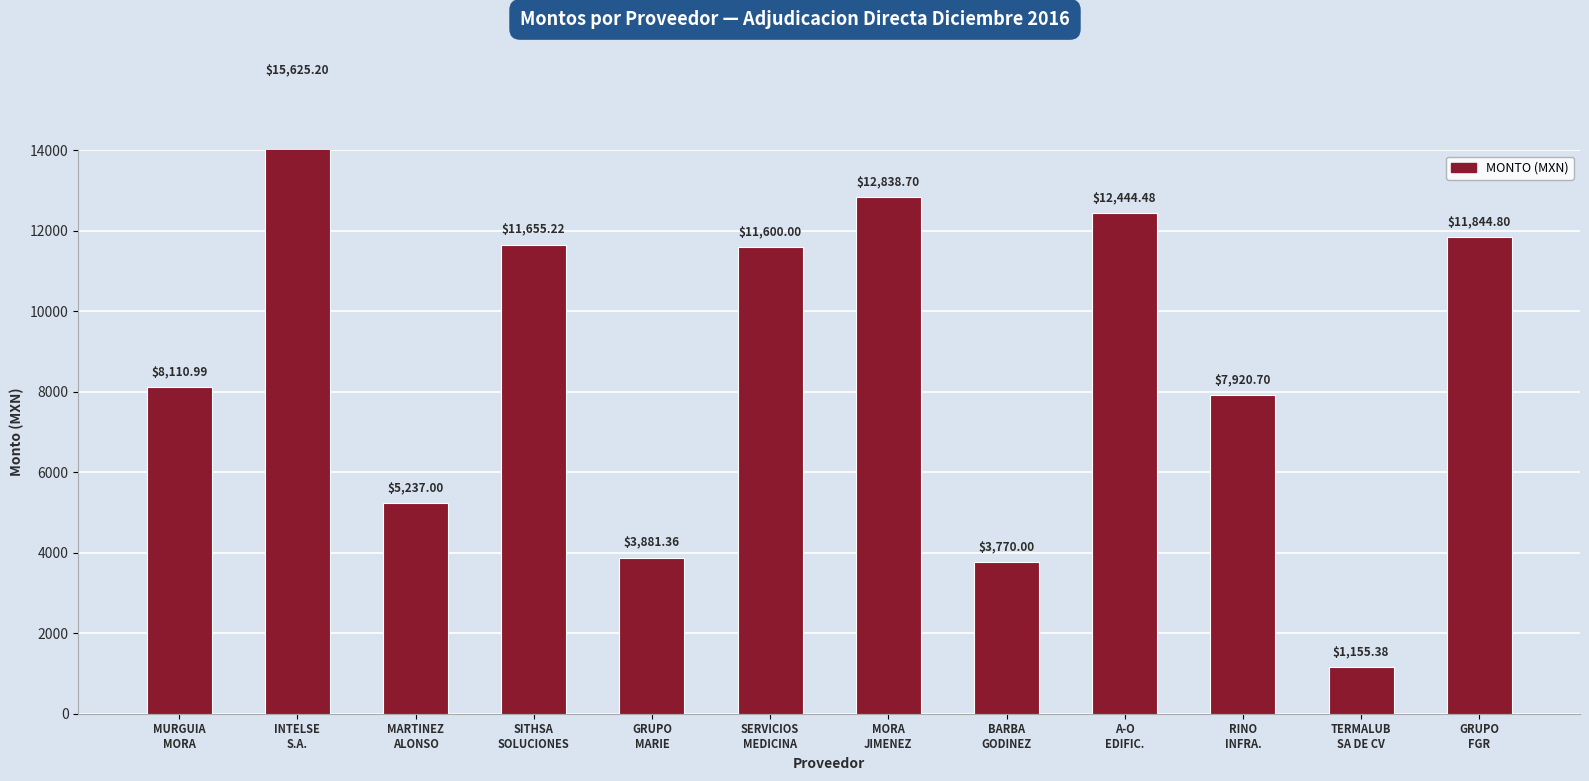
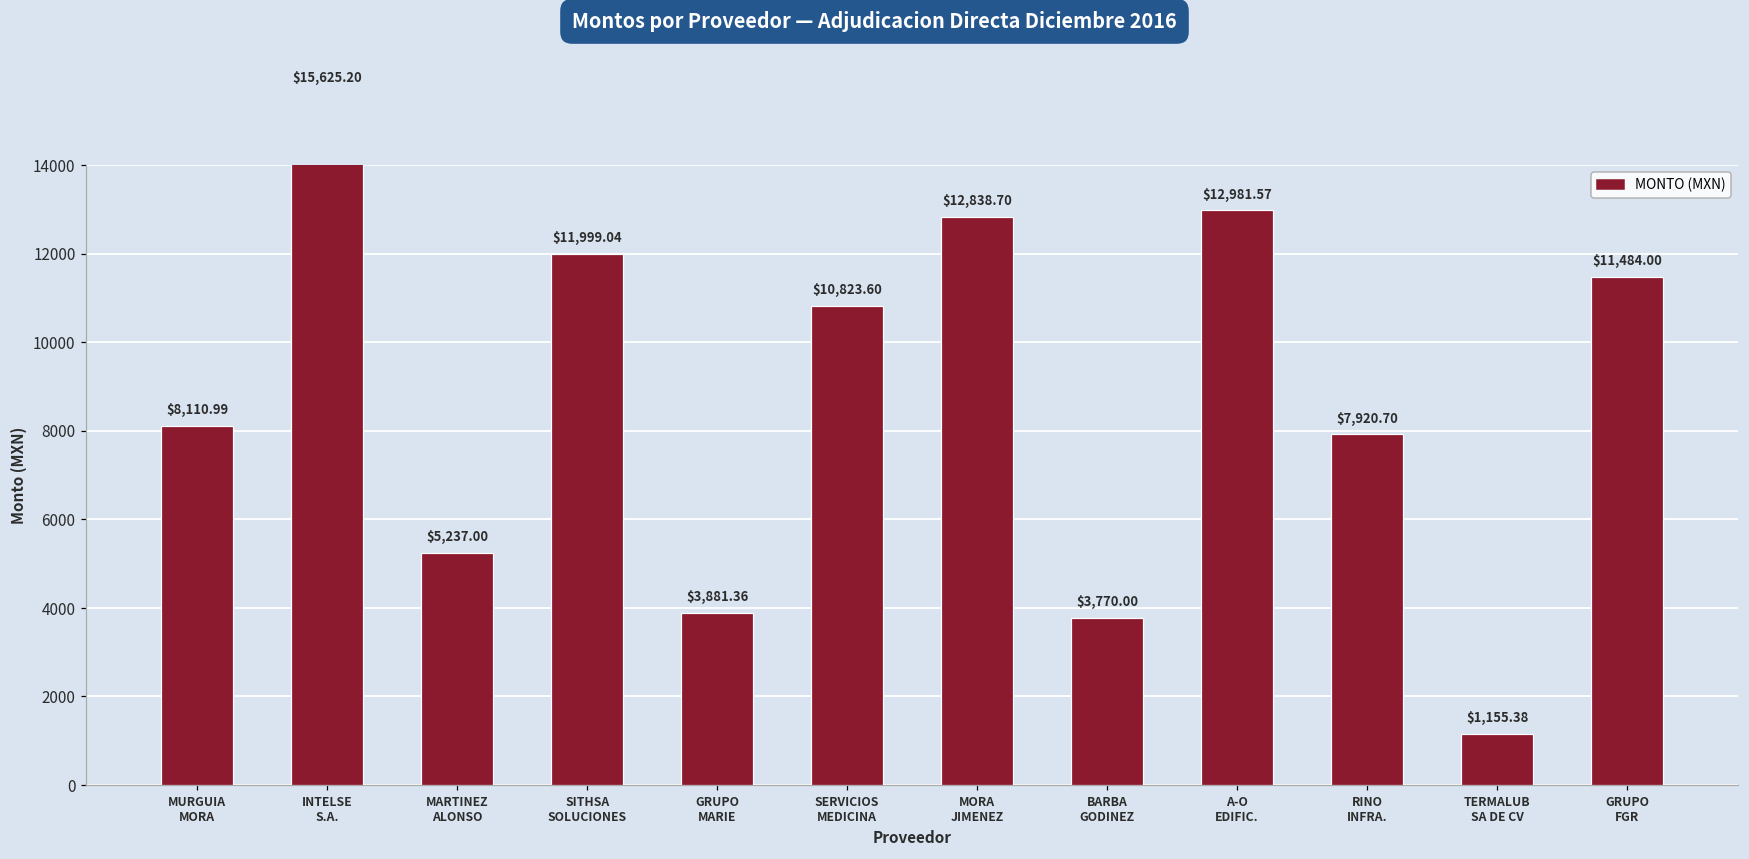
  {
    "MURGUIA MORA": "$8,110.99",
    "MARTINEZ ALONSO": "$5,237.00",
-   "SITHSA SOLUCIONES": "$11,655.22",
+   "SITHSA SOLUCIONES": "$11,999.04",
    "GRUPO MARIE": "$3,881.36",
-   "SERVICIOS MEDICINA": "$11,600.00",
+   "SERVICIOS MEDICINA": "$10,823.60",
    "MORA JIMENEZ": "$12,838.70",
    "BARBA GODINEZ": "$3,770.00",
-   "A-O EDIFIC.": "$12,444.48",
+   "A-O EDIFIC.": "$12,981.57",
    "RINO INFRA.": "$7,920.70",
    "TERMALUB SA DE CV": "$1,155.38",
-   "GRUPO FGR": "$11,844.80"
+   "GRUPO FGR": "$11,484.00"
  }
